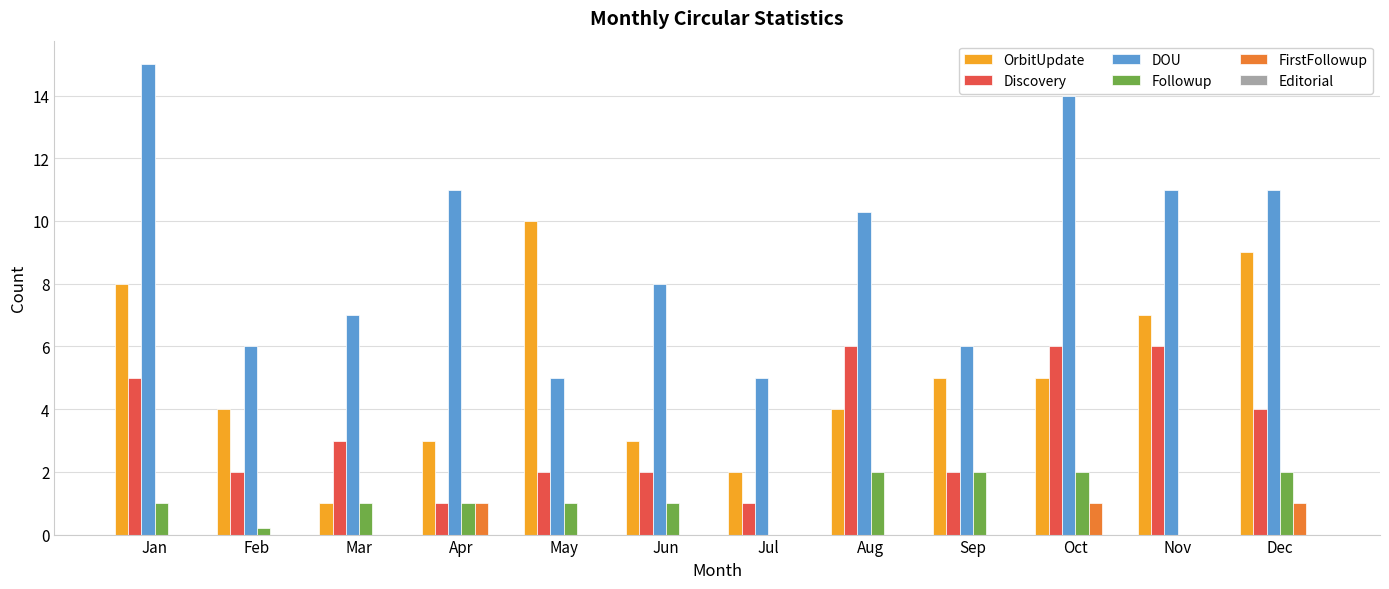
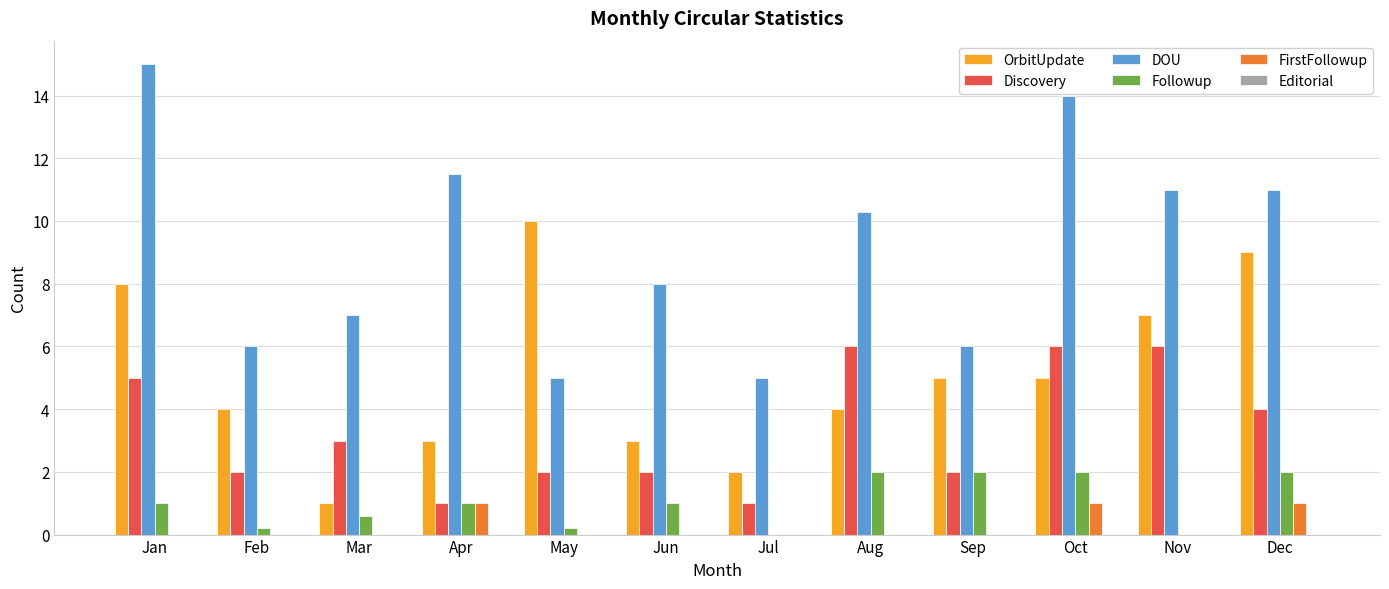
  {
    "DOU": {
      "Jan": 15.0,
      "Feb": 6.0,
      "Mar": 7.0,
-     "Apr": 11.0,
+     "Apr": 11.5,
      "May": 5.0,
      "Jun": 8.0,
      "Jul": 5.0,
      "Aug": 10.3,
      "Sep": 6.0,
      "Oct": 14.0,
      "Nov": 11.0,
      "Dec": 11.0
    },
    "Followup": {
      "Jan": 1.0,
      "Feb": 0.2,
-     "Mar": 1.0,
+     "Mar": 0.6,
      "Apr": 1.0,
-     "May": 1.0,
+     "May": 0.2,
      "Jun": 1.0,
      "Jul": 0.0,
      "Aug": 2.0,
      "Sep": 2.0,
      "Oct": 2.0,
      "Nov": 0.0,
      "Dec": 2.0
    },
    "Editorial": {
      "Jan": 0.0,
      "Feb": 0.0,
      "Mar": 0.0,
      "Apr": 0.0,
      "May": 0.0,
      "Jun": 0.0,
      "Jul": 0.0,
      "Aug": 0.0,
      "Sep": 0.0,
      "Oct": 0.0,
      "Nov": 0.0,
      "Dec": 0.0
    }
  }
